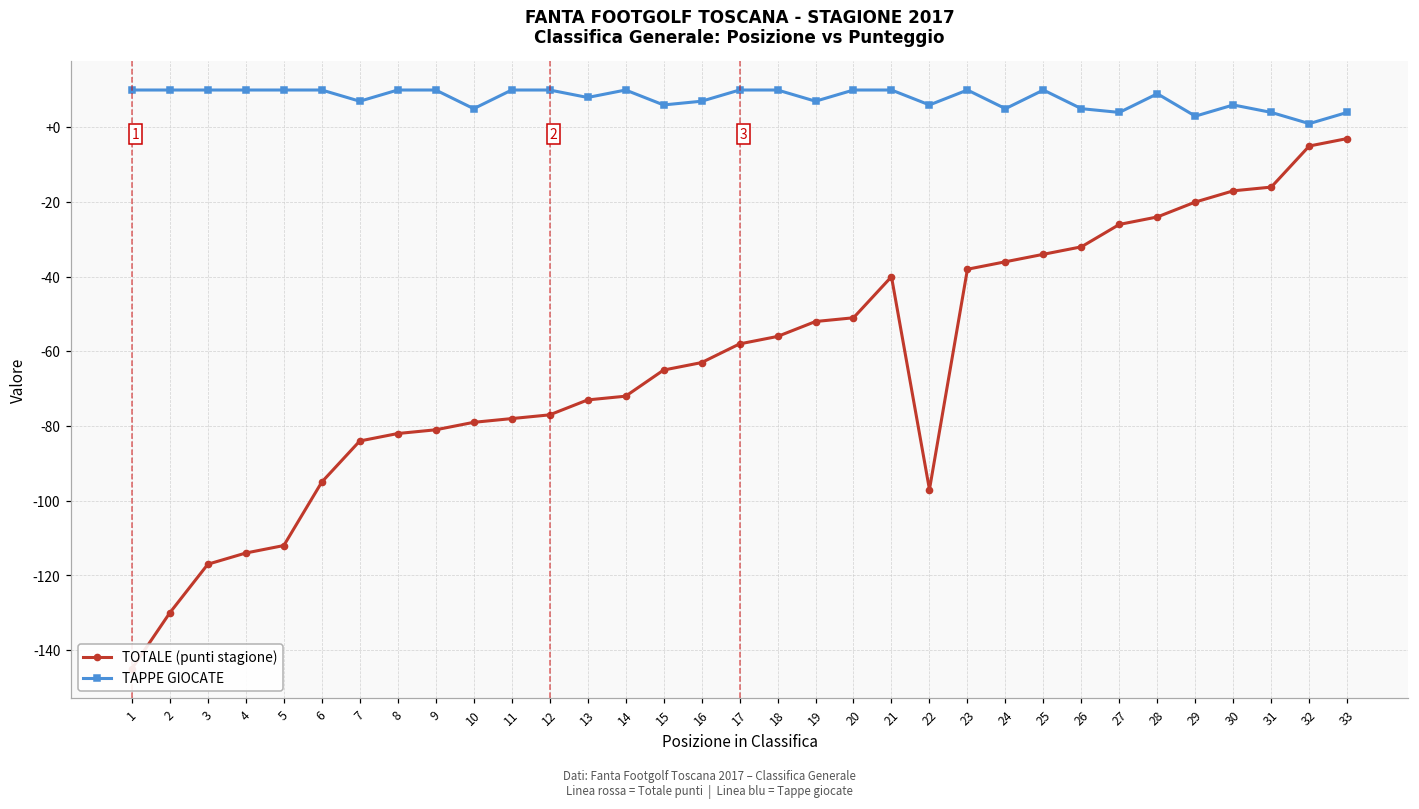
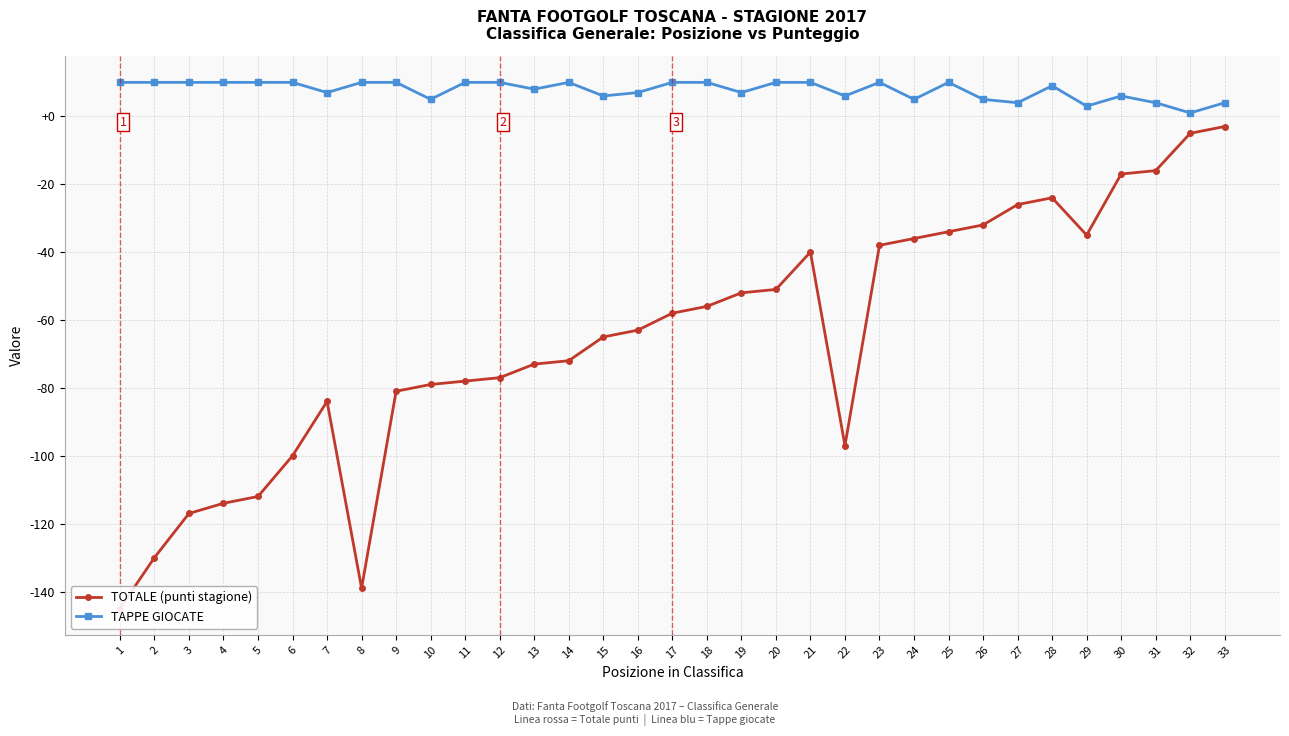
  {
    "TOTALE (punti stagione)": {
      "2": -130,
      "3": -117,
      "4": -114,
      "5": -112,
-     "6": -95,
+     "6": -100,
      "7": -84,
-     "8": -82,
+     "8": -139,
      "9": -81,
      "10": -79,
      "11": -78,
      "12": -77,
      "13": -73,
      "14": -72,
      "15": -65,
      "16": -63,
      "17": -58,
      "18": -56,
      "19": -52,
      "20": -51,
      "21": -40,
      "22": -97,
      "23": -38,
      "24": -36,
      "25": -34,
      "26": -32,
      "27": -26,
      "28": -24,
-     "29": -20,
+     "29": -35,
      "30": -17,
      "31": -16,
      "32": -5,
      "33": -3
    },
    "TAPPE GIOCATE": {
      "1": 10,
      "2": 10,
      "3": 10,
      "4": 10,
      "5": 10,
      "6": 10,
      "7": 7,
      "8": 10,
      "9": 10,
      "10": 5,
      "11": 10,
      "12": 10,
      "13": 8,
      "14": 10,
      "15": 6,
      "16": 7,
      "17": 10,
      "18": 10,
      "19": 7,
      "20": 10,
      "21": 10,
      "22": 6,
      "23": 10,
      "24": 5,
      "25": 10,
      "26": 5,
      "27": 4,
      "28": 9,
      "29": 3,
      "30": 6,
      "31": 4,
      "32": 1,
      "33": 4
    }
  }
